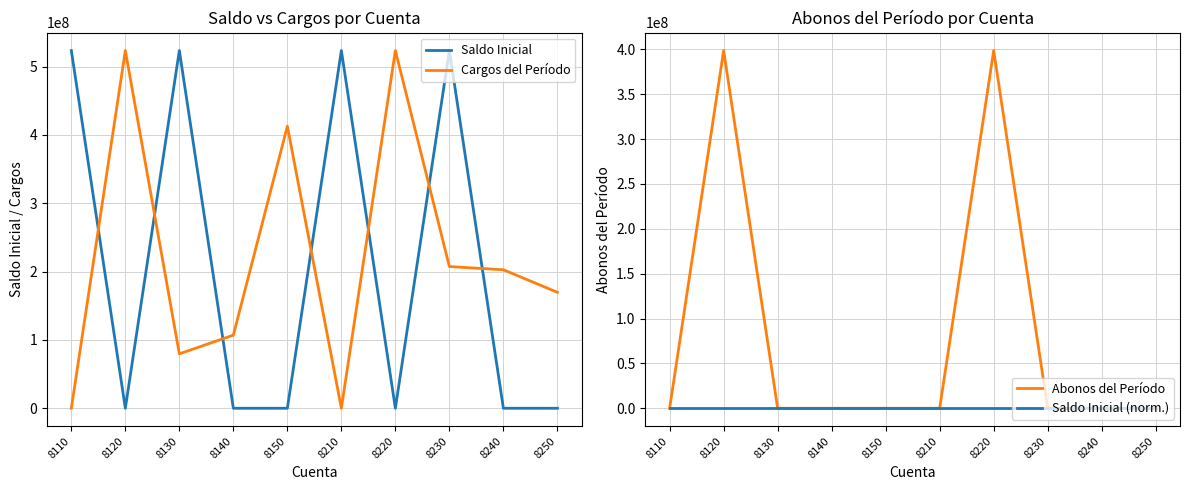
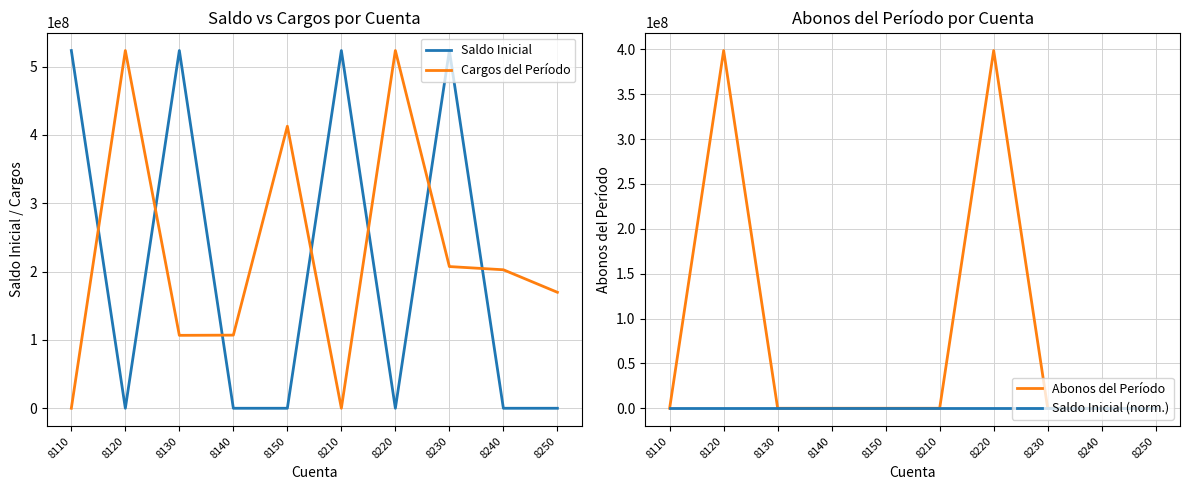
  {
    "Saldo vs Cargos por Cuenta": {
      "Saldo Inicial": {
        "8110": 520000000,
        "8120": 0,
        "8130": 520000000,
        "8140": 0,
        "8150": 0,
        "8210": 520000000,
        "8220": 0,
        "8240": 0,
        "8250": 0
      },
      "Cargos del Período": {
        "8110": 0,
        "8120": 520000000,
-       "8130": 80000000,
+       "8130": 110000000,
        "8140": 110000000,
        "8150": 410000000,
        "8210": 0,
        "8220": 520000000,
        "8230": 210000000,
        "8240": 200000000,
        "8250": 170000000
      }
    },
    "Abonos del Período por Cuenta": {
      "Abonos del Período": {
        "8120": 400000000,
        "8220": 400000000
      },
      "Saldo Inicial (norm.)": {
        "8120": 0,
        "8220": 0
      }
    }
  }
